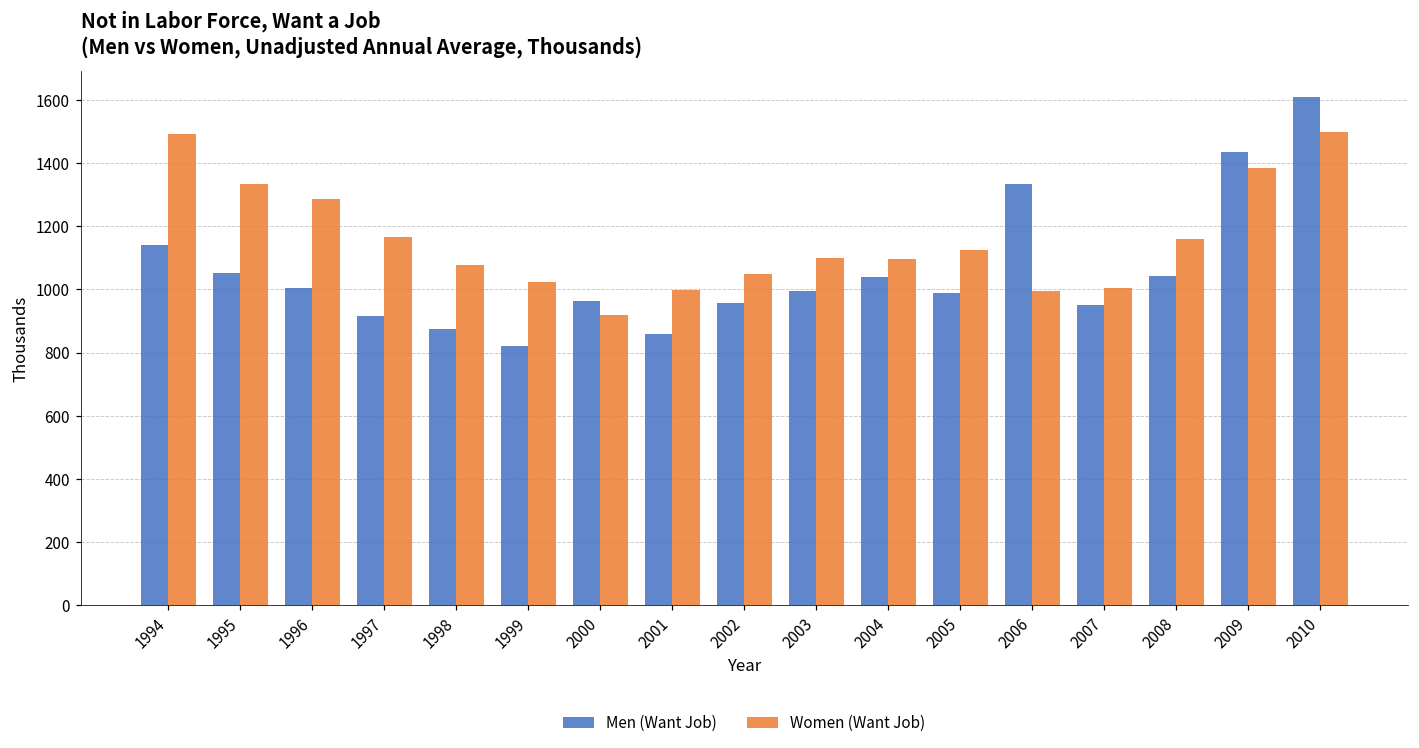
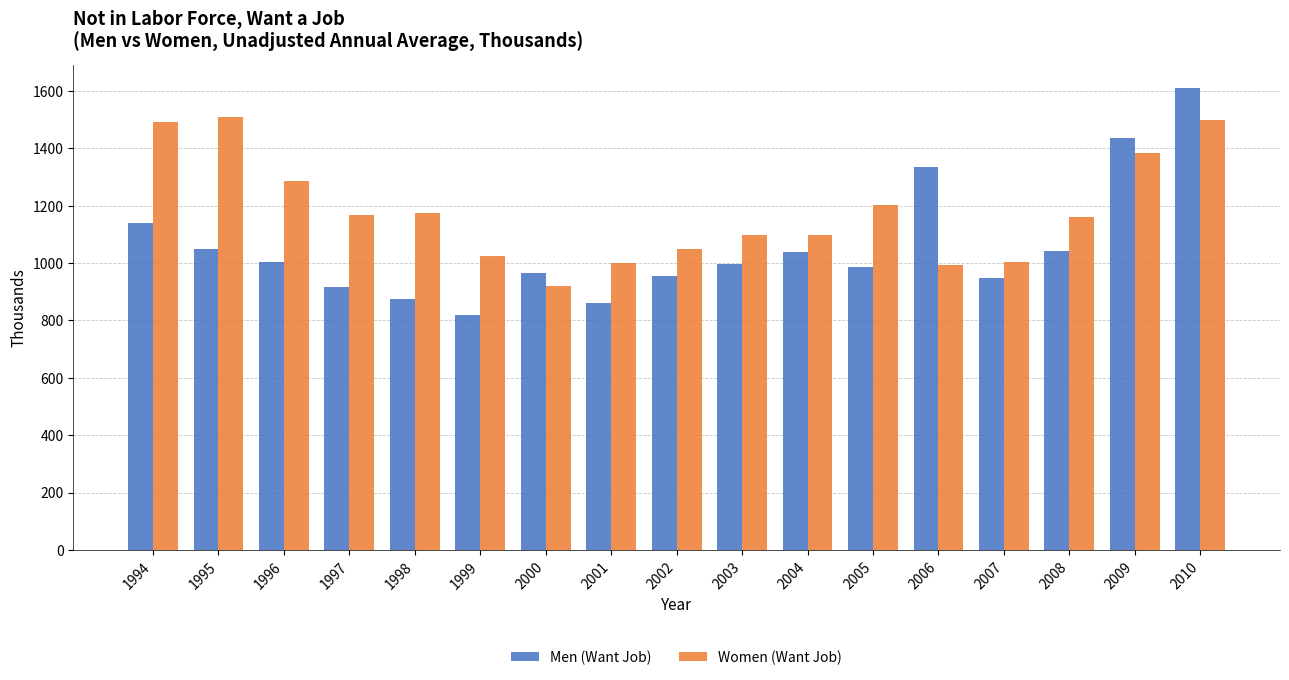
  {
    "Men (Want Job)": {
      "1994": 1140,
      "1995": 1050,
      "1996": 1000,
      "1997": 920,
      "1998": 870,
      "1999": 820,
      "2000": 960,
      "2001": 860,
      "2002": 960,
      "2003": 1000,
      "2004": 1040,
      "2005": 990,
      "2006": 1330,
      "2007": 950,
      "2008": 1040,
      "2009": 1430,
      "2010": 1610
    },
    "Women (Want Job)": {
      "1994": 1490,
-     "1995": 1330,
+     "1995": 1510,
      "1996": 1290,
      "1997": 1170,
-     "1998": 1080,
+     "1998": 1170,
      "1999": 1020,
      "2000": 920,
      "2001": 1000,
      "2002": 1050,
      "2003": 1100,
      "2004": 1100,
-     "2005": 1120,
+     "2005": 1200,
      "2006": 990,
      "2007": 1010,
      "2008": 1160,
      "2009": 1380,
      "2010": 1500
    }
  }
